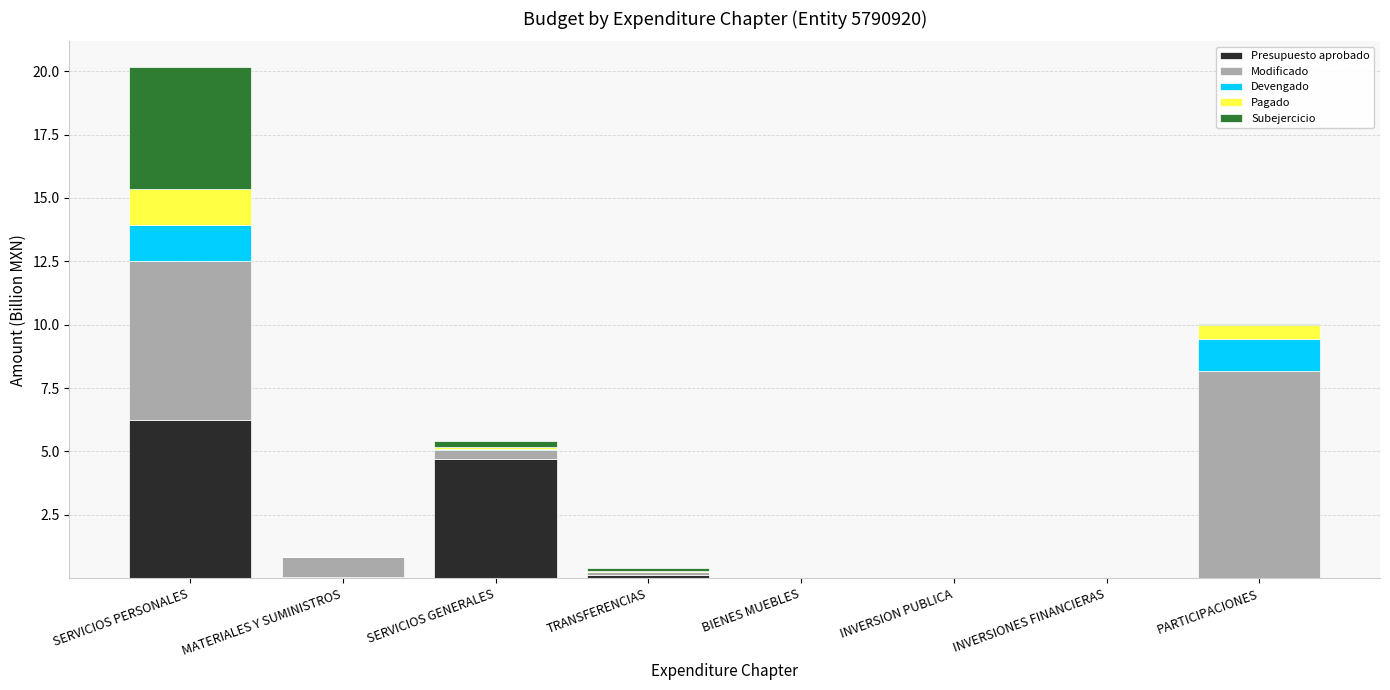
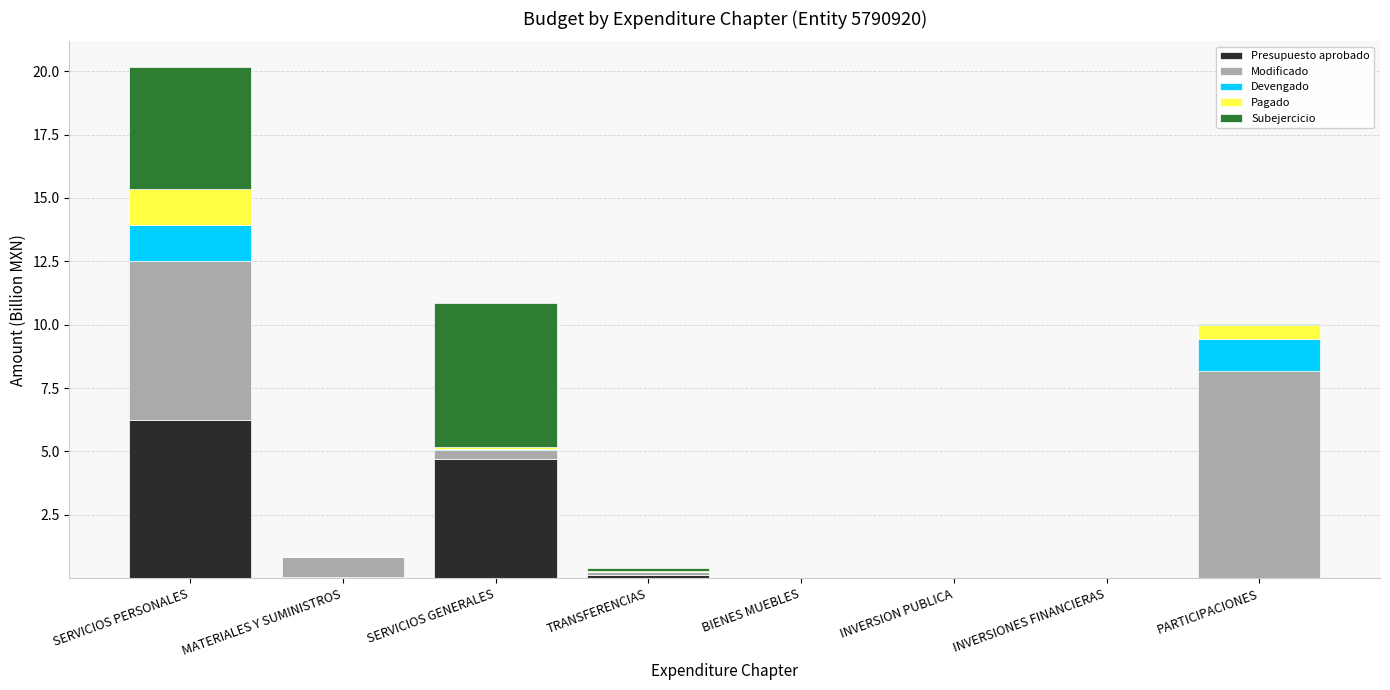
  {
    "Presupuesto aprobado": {
      "SERVICIOS PERSONALES": 6.3,
      "SERVICIOS GENERALES": 4.7,
      "TRANSFERENCIAS": 0.1,
      "BIENES MUEBLES": 0.0,
      "INVERSION PUBLICA": 0.0,
      "INVERSIONES FINANCIERAS": 0.0
    },
    "Modificado": {
      "SERVICIOS PERSONALES": 6.2,
      "MATERIALES Y SUMINISTROS": 0.8,
      "SERVICIOS GENERALES": 0.3,
      "TRANSFERENCIAS": 0.1,
      "BIENES MUEBLES": 0.0,
      "INVERSION PUBLICA": 0.0,
      "PARTICIPACIONES": 8.1
    },
    "Devengado": {
      "SERVICIOS PERSONALES": 1.4,
      "BIENES MUEBLES": 0.0,
      "INVERSION PUBLICA": 0.0,
      "INVERSIONES FINANCIERAS": 0.0,
      "PARTICIPACIONES": 1.3
    },
    "Pagado": {
      "SERVICIOS PERSONALES": 1.4,
      "BIENES MUEBLES": 0.0,
      "INVERSION PUBLICA": 0.0,
      "INVERSIONES FINANCIERAS": 0.0,
      "PARTICIPACIONES": 0.6
    },
    "Subejercicio": {
      "SERVICIOS PERSONALES": 4.8,
-     "SERVICIOS GENERALES": 0.3,
+     "SERVICIOS GENERALES": 5.7,
      "TRANSFERENCIAS": 0.1,
      "BIENES MUEBLES": 0.0,
      "INVERSION PUBLICA": 0.0
    }
  }
